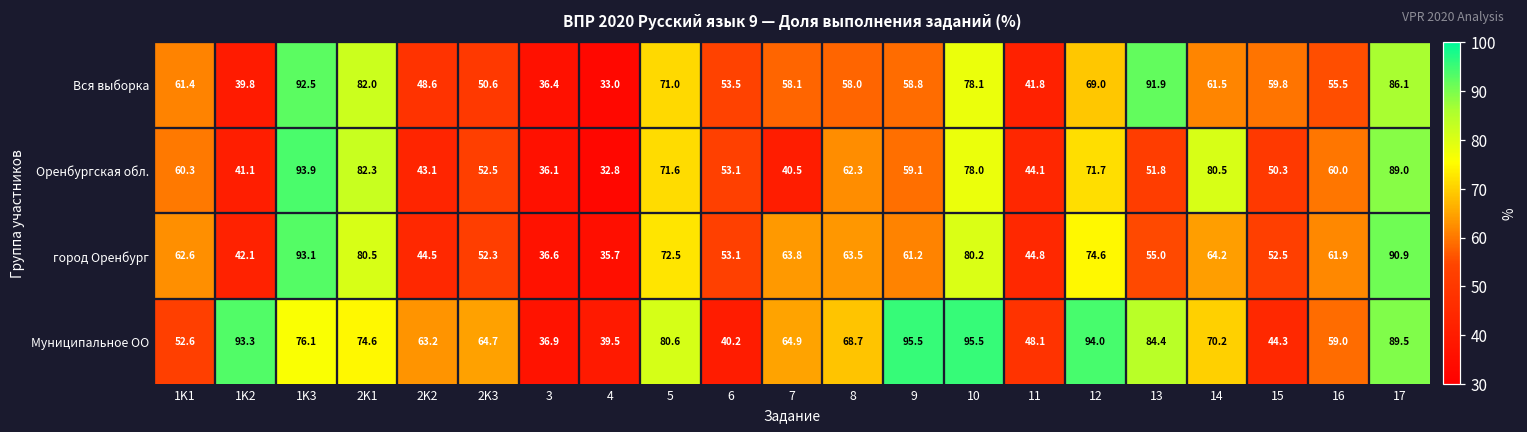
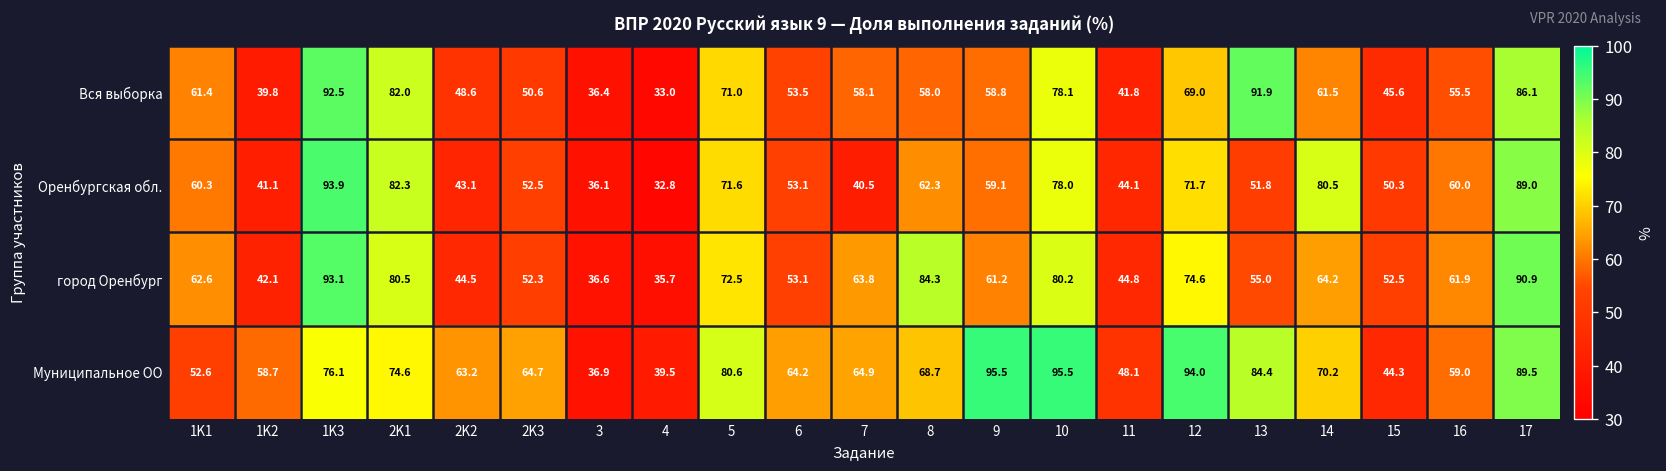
  {
    "Вся выборка": {
      "1K1": 61.4,
      "1K2": 39.8,
      "1K3": 92.5,
      "2K1": 82.0,
      "2K2": 48.6,
      "2K3": 50.6,
      "3": 36.4,
      "4": 33.0,
      "5": 71.0,
      "6": 53.5,
      "7": 58.1,
      "8": 58.0,
      "9": 58.8,
      "10": 78.1,
      "11": 41.8,
      "12": 69.0,
      "13": 91.9,
      "14": 61.5,
-     "15": 59.8,
+     "15": 45.6,
      "16": 55.5,
      "17": 86.1
    },
    "Оренбургская обл.": {
      "1K1": 60.3,
      "1K2": 41.1,
      "1K3": 93.9,
      "2K1": 82.3,
      "2K2": 43.1,
      "2K3": 52.5,
      "3": 36.1,
      "4": 32.8,
      "5": 71.6,
      "6": 53.1,
      "7": 40.5,
      "8": 62.3,
      "9": 59.1,
      "10": 78.0,
      "11": 44.1,
      "12": 71.7,
      "13": 51.8,
      "14": 80.5,
      "15": 50.3,
      "16": 60.0,
      "17": 89.0
    },
    "город Оренбург": {
      "1K1": 62.6,
      "1K2": 42.1,
      "1K3": 93.1,
      "2K1": 80.5,
      "2K2": 44.5,
      "2K3": 52.3,
      "3": 36.6,
      "4": 35.7,
      "5": 72.5,
      "6": 53.1,
      "7": 63.8,
-     "8": 63.5,
+     "8": 84.3,
      "9": 61.2,
      "10": 80.2,
      "11": 44.8,
      "12": 74.6,
      "13": 55.0,
      "14": 64.2,
      "15": 52.5,
      "16": 61.9,
      "17": 90.9
    },
    "Муниципальное ОО": {
      "1K1": 52.6,
-     "1K2": 93.3,
+     "1K2": 58.7,
      "1K3": 76.1,
      "2K1": 74.6,
      "2K2": 63.2,
      "2K3": 64.7,
      "3": 36.9,
      "4": 39.5,
      "5": 80.6,
-     "6": 40.2,
+     "6": 64.2,
      "7": 64.9,
      "8": 68.7,
      "9": 95.5,
      "10": 95.5,
      "11": 48.1,
      "12": 94.0,
      "13": 84.4,
      "14": 70.2,
      "15": 44.3,
      "16": 59.0,
      "17": 89.5
    }
  }
